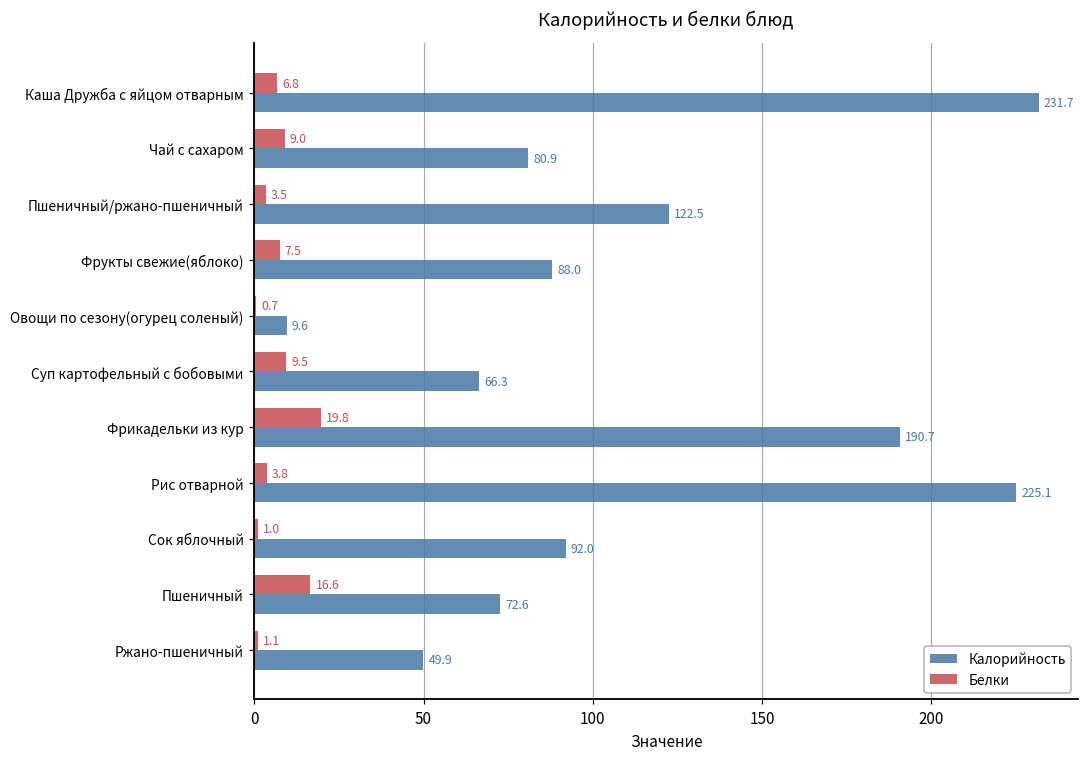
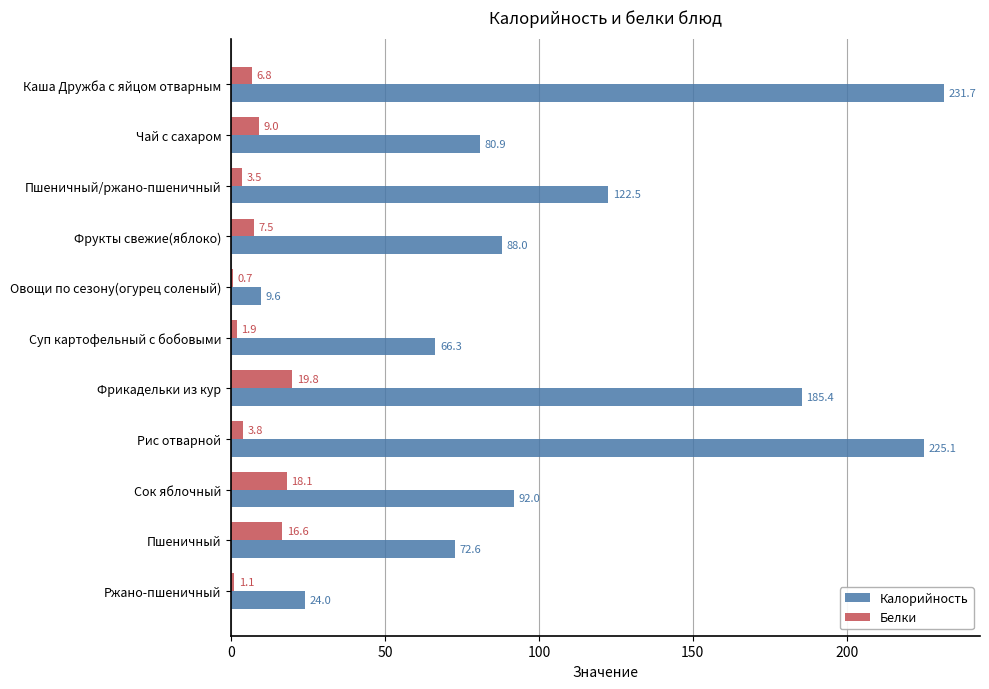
  {
    "Калорийность": {
      "Каша Дружба с яйцом отварным": 231.7,
      "Чай с сахаром": 80.9,
      "Пшеничный/ржано-пшеничный": 122.5,
      "Фрукты свежие(яблоко)": 88.0,
      "Овощи по сезону(огурец соленый)": 9.6,
      "Суп картофельный с бобовыми": 66.3,
-     "Фрикадельки из кур": 190.7,
+     "Фрикадельки из кур": 185.4,
      "Рис отварной": 225.1,
      "Сок яблочный": 92.0,
      "Пшеничный": 72.6,
-     "Ржано-пшеничный": 49.9
+     "Ржано-пшеничный": 24.0
    },
    "Белки": {
      "Каша Дружба с яйцом отварным": 6.8,
      "Чай с сахаром": 9.0,
      "Пшеничный/ржано-пшеничный": 3.5,
      "Фрукты свежие(яблоко)": 7.5,
      "Овощи по сезону(огурец соленый)": 0.7,
-     "Суп картофельный с бобовыми": 9.5,
+     "Суп картофельный с бобовыми": 1.9,
      "Фрикадельки из кур": 19.8,
      "Рис отварной": 3.8,
-     "Сок яблочный": 1.0,
+     "Сок яблочный": 18.1,
      "Пшеничный": 16.6,
      "Ржано-пшеничный": 1.1
    }
  }
